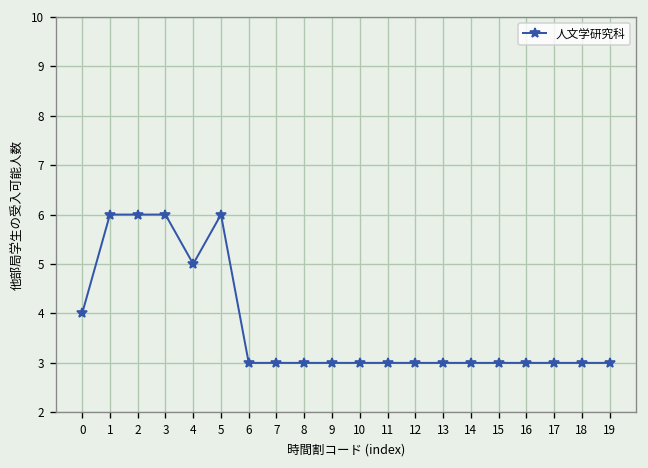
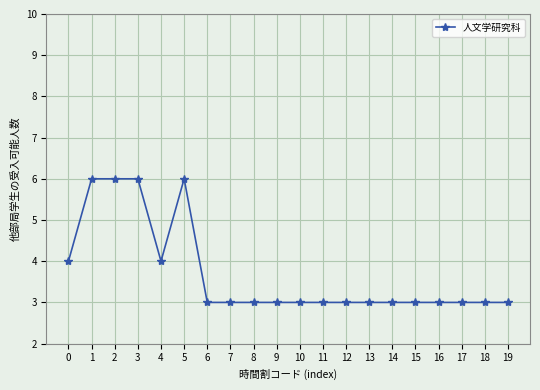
  {
    "0": 4,
    "1": 6,
    "2": 6,
    "3": 6,
-   "4": 5,
+   "4": 4,
    "5": 6,
    "6": 3,
    "7": 3,
    "8": 3,
    "9": 3,
    "10": 3,
    "11": 3,
    "12": 3,
    "13": 3,
    "14": 3,
    "15": 3,
    "16": 3,
    "17": 3,
    "18": 3,
    "19": 3
  }
